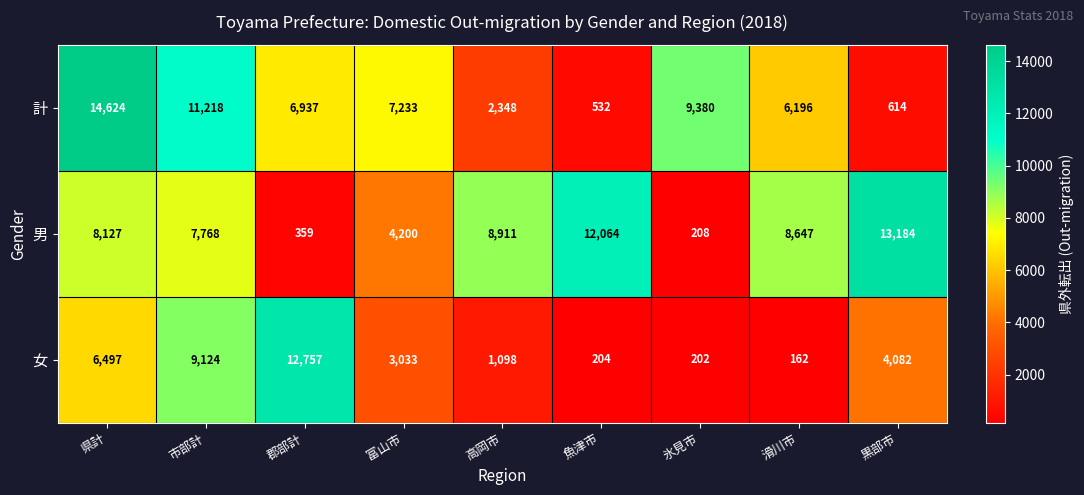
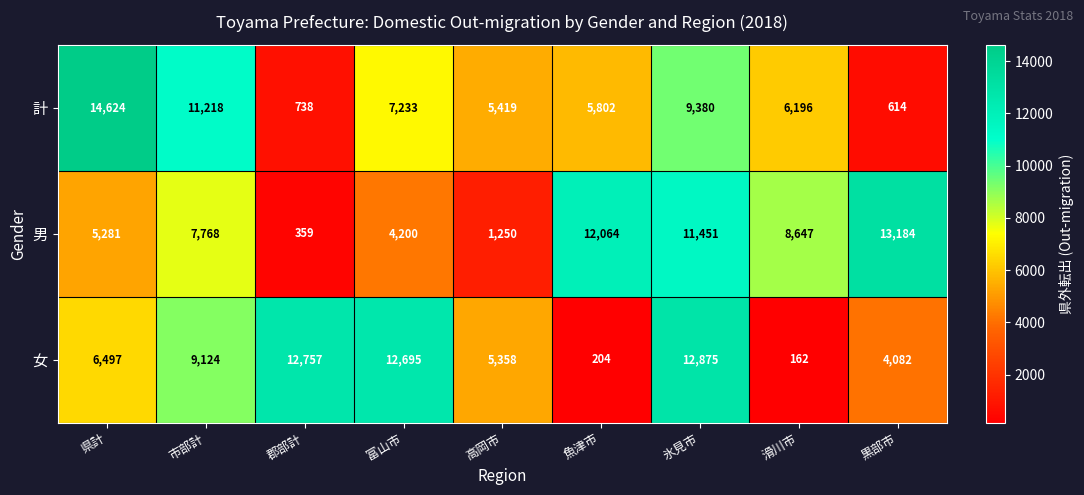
  {
    "計": {
      "県計": "14,624",
      "市部計": "11,218",
-     "郡部計": "6,937",
+     "郡部計": "738",
      "富山市": "7,233",
-     "高岡市": "2,348",
-     "魚津市": "532",
+     "高岡市": "5,419",
+     "魚津市": "5,802",
      "氷見市": "9,380",
      "滑川市": "6,196",
      "黒部市": "614"
    },
    "男": {
-     "県計": "8,127",
+     "県計": "5,281",
      "市部計": "7,768",
      "郡部計": "359",
      "富山市": "4,200",
-     "高岡市": "8,911",
+     "高岡市": "1,250",
      "魚津市": "12,064",
-     "氷見市": "208",
+     "氷見市": "11,451",
      "滑川市": "8,647",
      "黒部市": "13,184"
    },
    "女": {
      "県計": "6,497",
      "市部計": "9,124",
      "郡部計": "12,757",
-     "富山市": "3,033",
-     "高岡市": "1,098",
+     "富山市": "12,695",
+     "高岡市": "5,358",
      "魚津市": "204",
-     "氷見市": "202",
+     "氷見市": "12,875",
      "滑川市": "162",
      "黒部市": "4,082"
    }
  }
